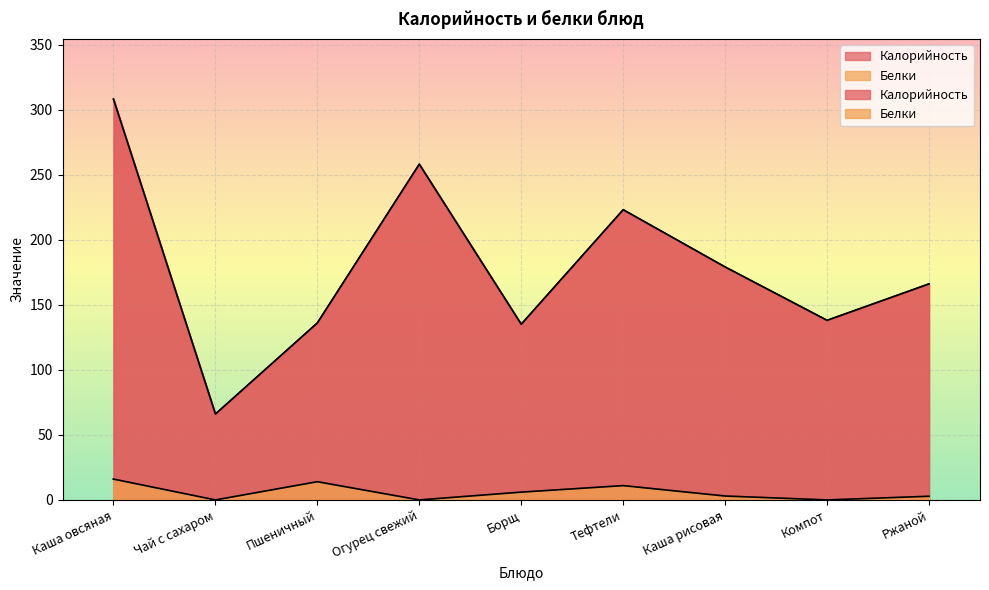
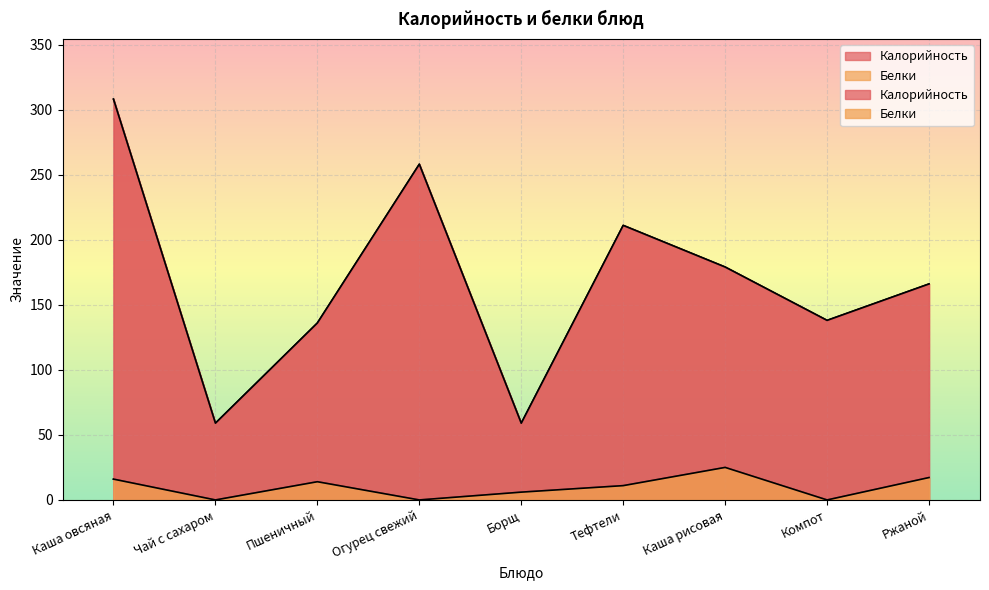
  {
    "Калорийность": {
      "Каша овсяная": 308,
-     "Чай с сахаром": 66,
+     "Чай с сахаром": 59,
      "Пшеничный": 136,
      "Огурец свежий": 258,
-     "Борщ": 135,
-     "Тефтели": 223,
+     "Борщ": 59,
+     "Тефтели": 211,
      "Каша рисовая": 179,
      "Компот": 138,
      "Ржаной": 166
    },
    "Белки": {
      "Каша овсяная": 16,
      "Чай с сахаром": 0,
      "Пшеничный": 14,
      "Огурец свежий": 0,
      "Борщ": 6,
      "Тефтели": 11,
-     "Каша рисовая": 3,
+     "Каша рисовая": 25,
      "Компот": 0,
-     "Ржаной": 3
+     "Ржаной": 17
    }
  }
